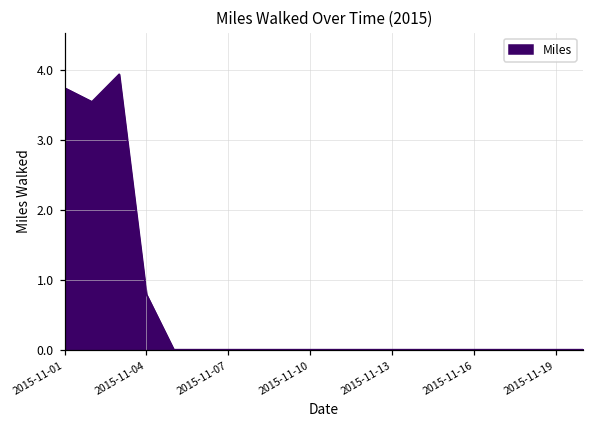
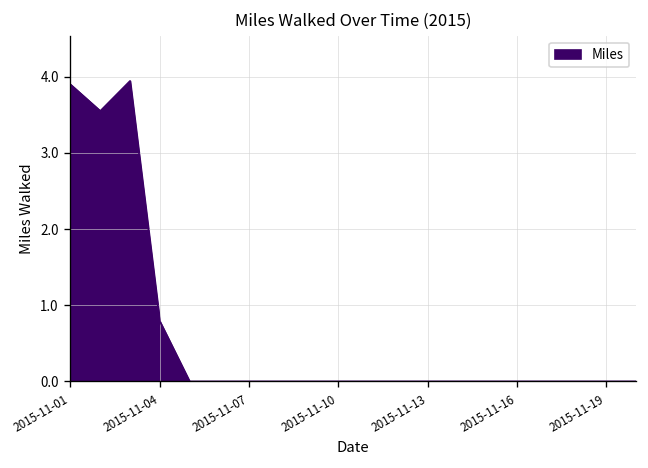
  {
-   "2015-11-01": 3.7,
+   "2015-11-01": 3.9,
    "2015-11-04": 0.8,
    "2015-11-07": 0.0,
    "2015-11-10": 0.0,
    "2015-11-13": 0.0,
    "2015-11-16": 0.0,
    "2015-11-19": 0.0
  }
